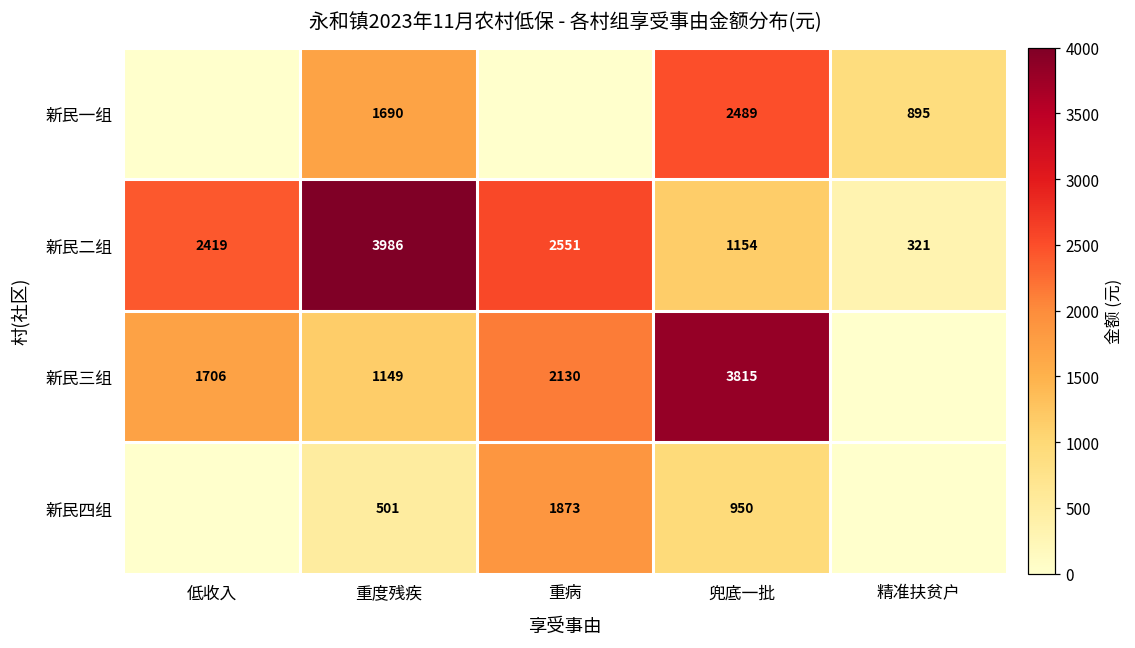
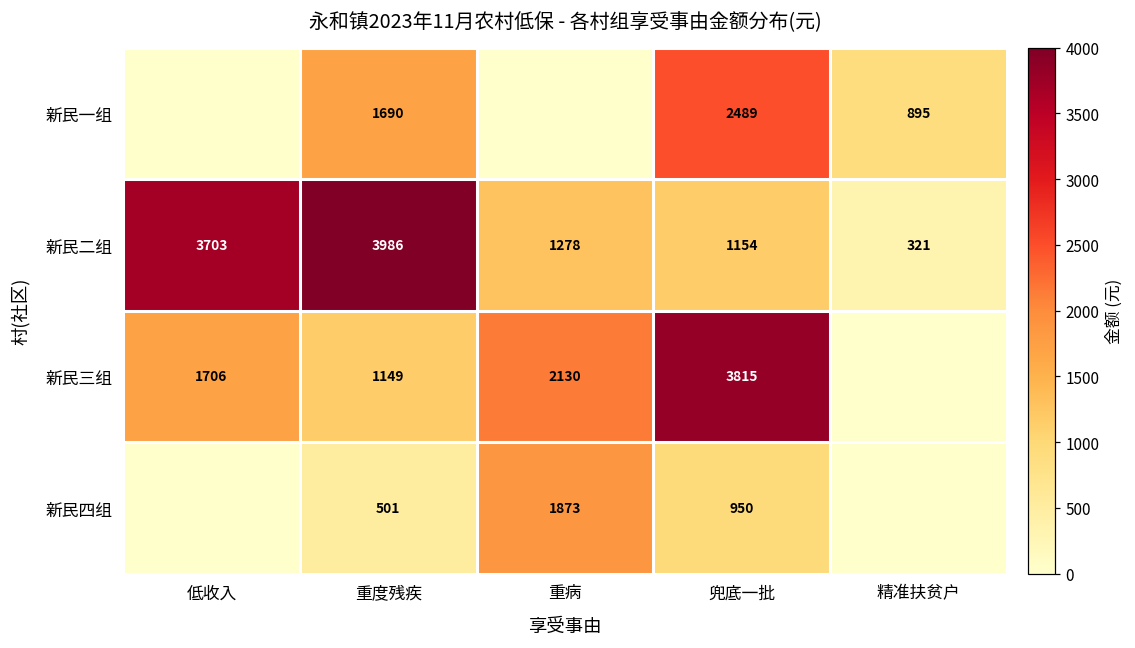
  {
    "新民一组": {
      "重度残疾": 1690,
      "兜底一批": 2489,
      "精准扶贫户": 895
    },
    "新民二组": {
-     "低收入": 2419,
+     "低收入": 3703,
      "重度残疾": 3986,
-     "重病": 2551,
+     "重病": 1278,
      "兜底一批": 1154,
      "精准扶贫户": 321
    },
    "新民三组": {
      "低收入": 1706,
      "重度残疾": 1149,
      "重病": 2130,
      "兜底一批": 3815
    },
    "新民四组": {
      "重度残疾": 501,
      "重病": 1873,
      "兜底一批": 950
    }
  }
